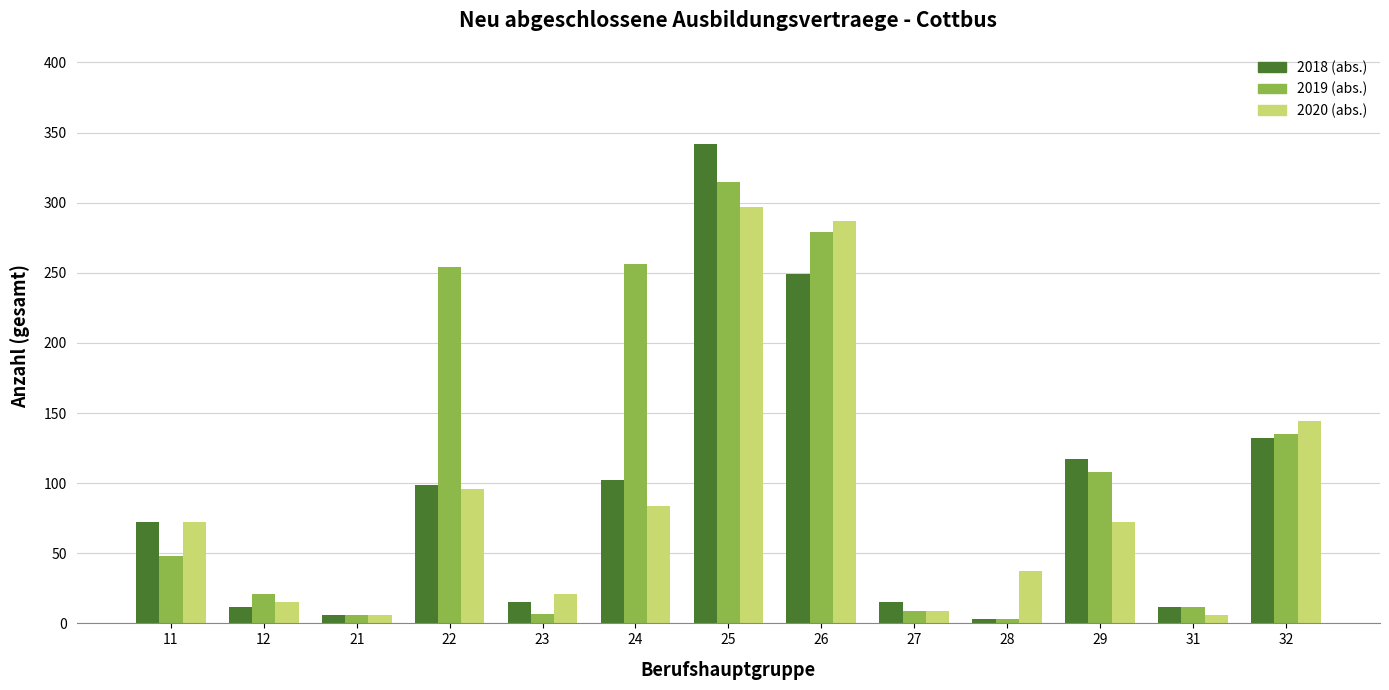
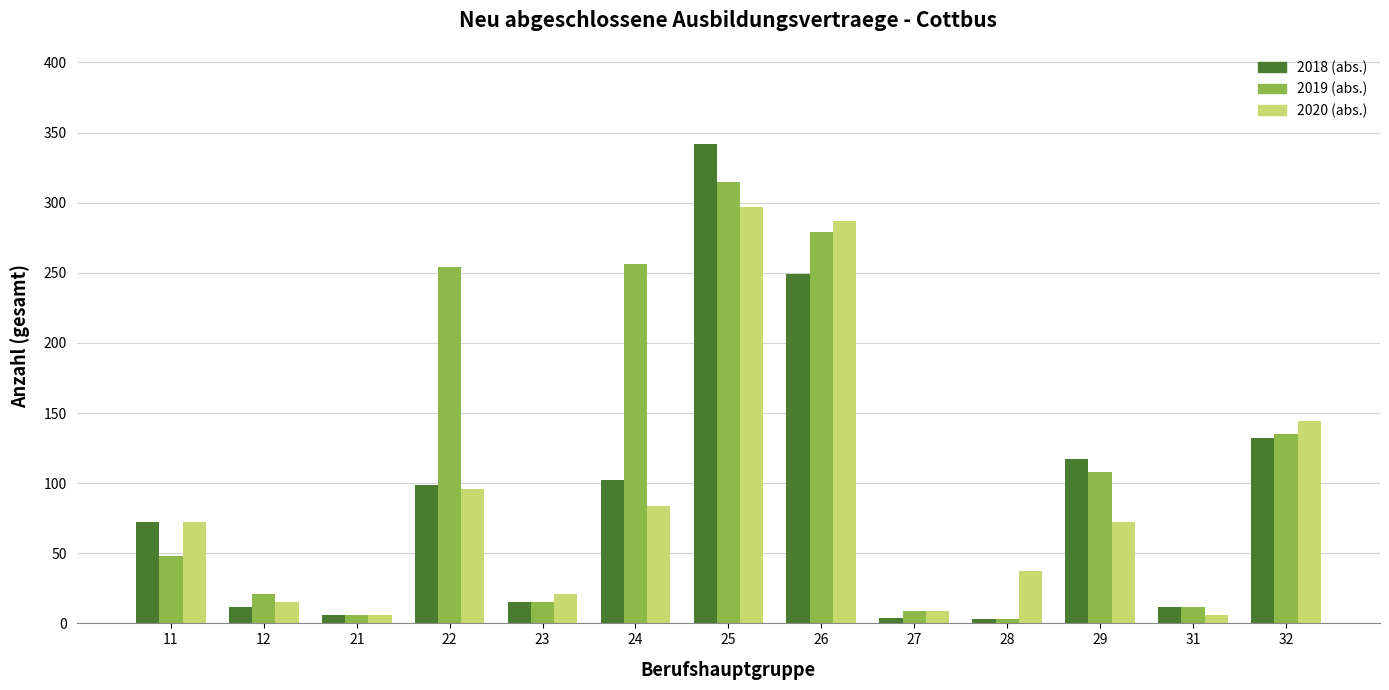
  {
    "2018 (abs.)": {
      "11": 72,
      "12": 12,
      "21": 6,
      "22": 99,
      "23": 15,
      "24": 102,
      "25": 342,
      "26": 249,
-     "27": 15,
+     "27": 4,
      "28": 3,
      "29": 117,
      "31": 12,
      "32": 132
    },
    "2019 (abs.)": {
      "11": 48,
      "12": 21,
      "21": 6,
      "22": 254,
-     "23": 7,
+     "23": 15,
      "24": 256,
      "25": 315,
      "26": 279,
      "27": 9,
      "28": 3,
      "29": 108,
      "31": 12,
      "32": 135
    },
    "2020 (abs.)": {
      "11": 72,
      "12": 15,
      "21": 6,
      "22": 96,
      "23": 21,
      "24": 84,
      "25": 297,
      "26": 287,
      "27": 9,
      "28": 37,
      "29": 72,
      "31": 6,
      "32": 144
    }
  }
